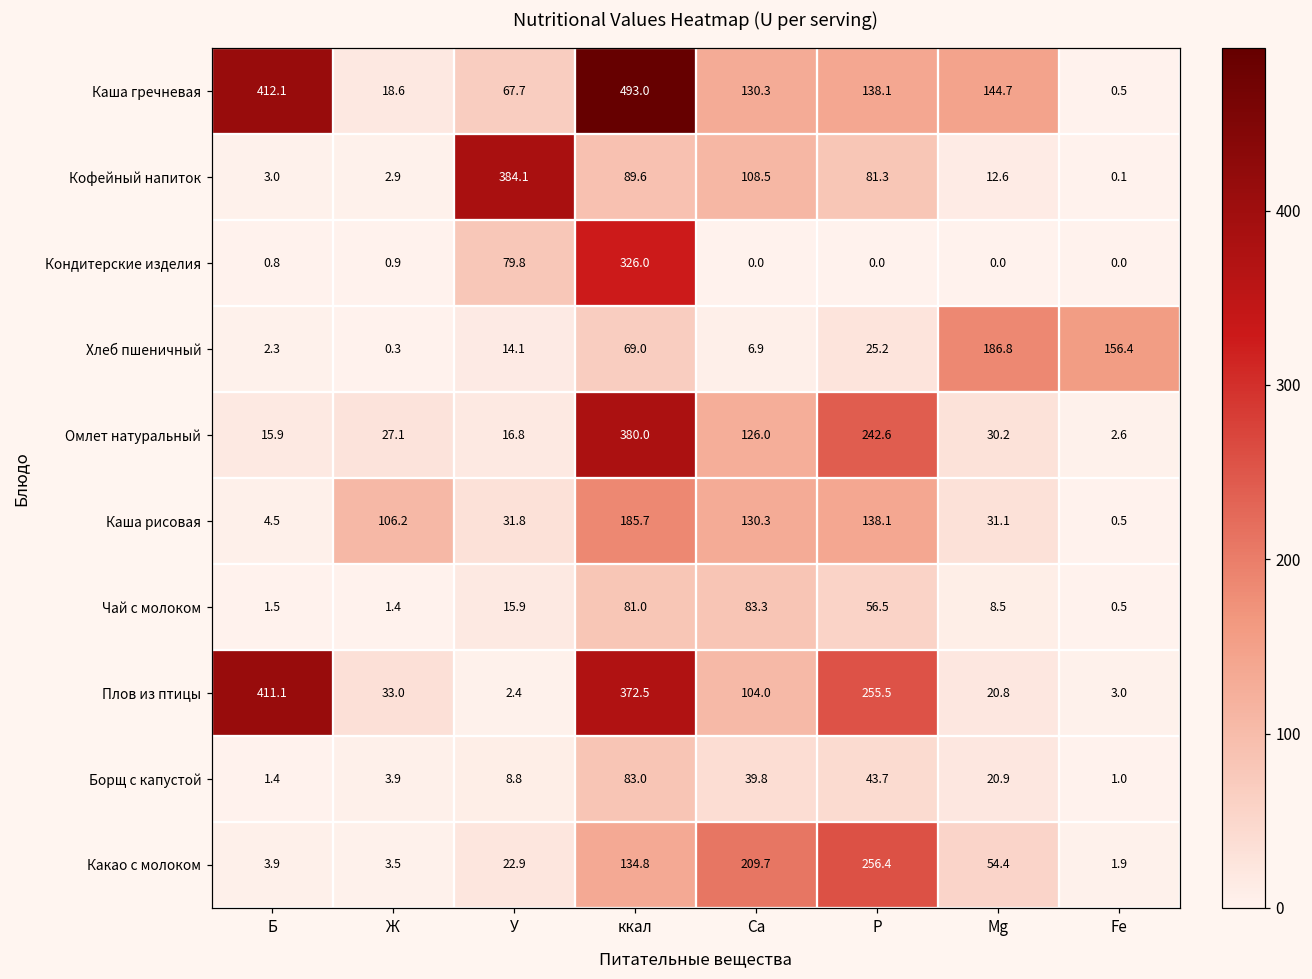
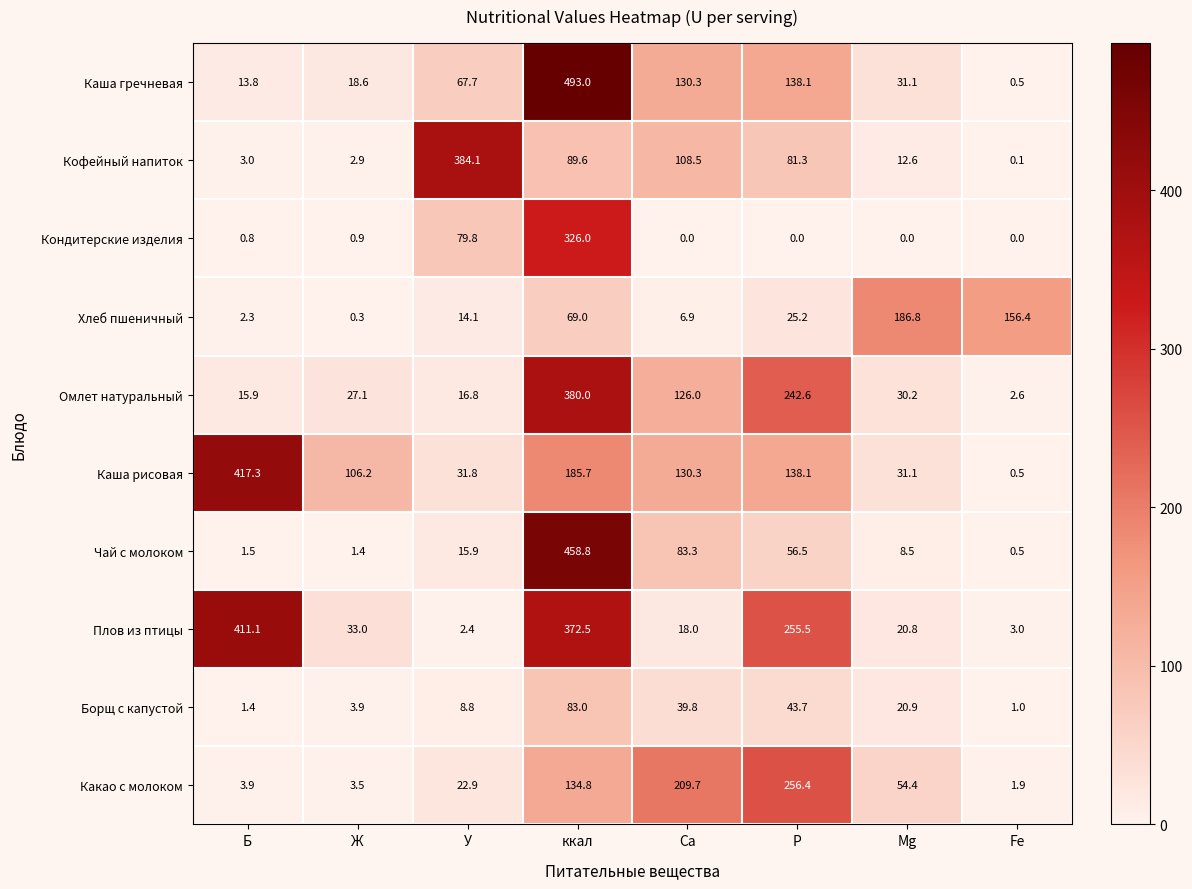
  {
    "Каша гречневая": {
-     "Б": 412.1,
+     "Б": 13.8,
      "Ж": 18.6,
      "У": 67.7,
      "ккал": 493.0,
      "Ca": 130.3,
      "P": 138.1,
-     "Mg": 144.7,
+     "Mg": 31.1,
      "Fe": 0.5
    },
    "Кофейный напиток": {
      "Б": 3.0,
      "Ж": 2.9,
      "У": 384.1,
      "ккал": 89.6,
      "Ca": 108.5,
      "P": 81.3,
      "Mg": 12.6,
      "Fe": 0.1
    },
    "Кондитерские изделия": {
      "Б": 0.8,
      "Ж": 0.9,
      "У": 79.8,
      "ккал": 326.0,
      "Ca": 0.0,
      "P": 0.0,
      "Mg": 0.0,
      "Fe": 0.0
    },
    "Хлеб пшеничный": {
      "Б": 2.3,
      "Ж": 0.3,
      "У": 14.1,
      "ккал": 69.0,
      "Ca": 6.9,
      "P": 25.2,
      "Mg": 186.8,
      "Fe": 156.4
    },
    "Омлет натуральный": {
      "Б": 15.9,
      "Ж": 27.1,
      "У": 16.8,
      "ккал": 380.0,
      "Ca": 126.0,
      "P": 242.6,
      "Mg": 30.2,
      "Fe": 2.6
    },
    "Каша рисовая": {
-     "Б": 4.5,
+     "Б": 417.3,
      "Ж": 106.2,
      "У": 31.8,
      "ккал": 185.7,
      "Ca": 130.3,
      "P": 138.1,
      "Mg": 31.1,
      "Fe": 0.5
    },
    "Чай с молоком": {
      "Б": 1.5,
      "Ж": 1.4,
      "У": 15.9,
-     "ккал": 81.0,
+     "ккал": 458.8,
      "Ca": 83.3,
      "P": 56.5,
      "Mg": 8.5,
      "Fe": 0.5
    },
    "Плов из птицы": {
      "Б": 411.1,
      "Ж": 33.0,
      "У": 2.4,
      "ккал": 372.5,
-     "Ca": 104.0,
+     "Ca": 18.0,
      "P": 255.5,
      "Mg": 20.8,
      "Fe": 3.0
    },
    "Борщ с капустой": {
      "Б": 1.4,
      "Ж": 3.9,
      "У": 8.8,
      "ккал": 83.0,
      "Ca": 39.8,
      "P": 43.7,
      "Mg": 20.9,
      "Fe": 1.0
    },
    "Какао с молоком": {
      "Б": 3.9,
      "Ж": 3.5,
      "У": 22.9,
      "ккал": 134.8,
      "Ca": 209.7,
      "P": 256.4,
      "Mg": 54.4,
      "Fe": 1.9
    }
  }
